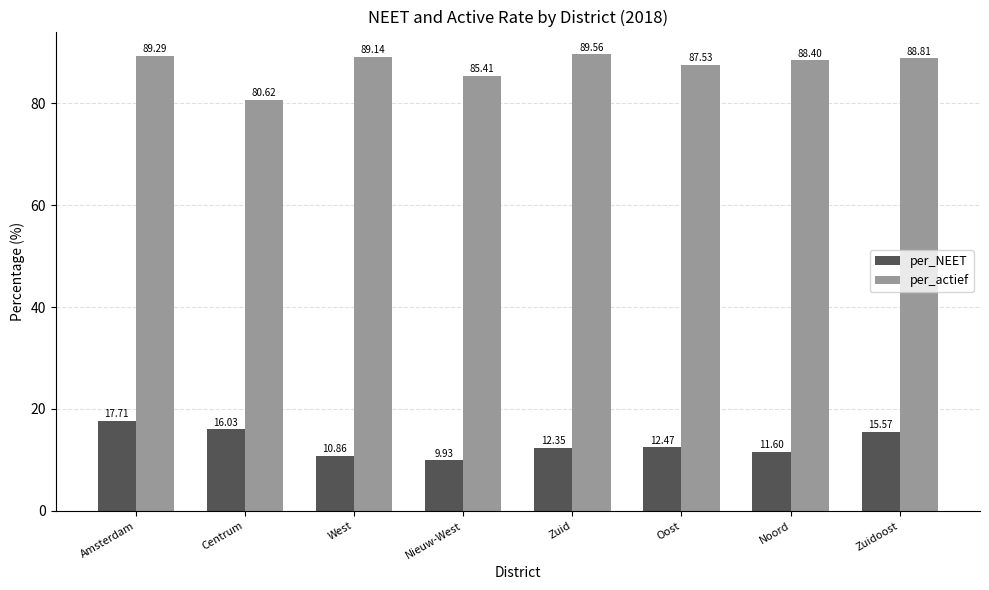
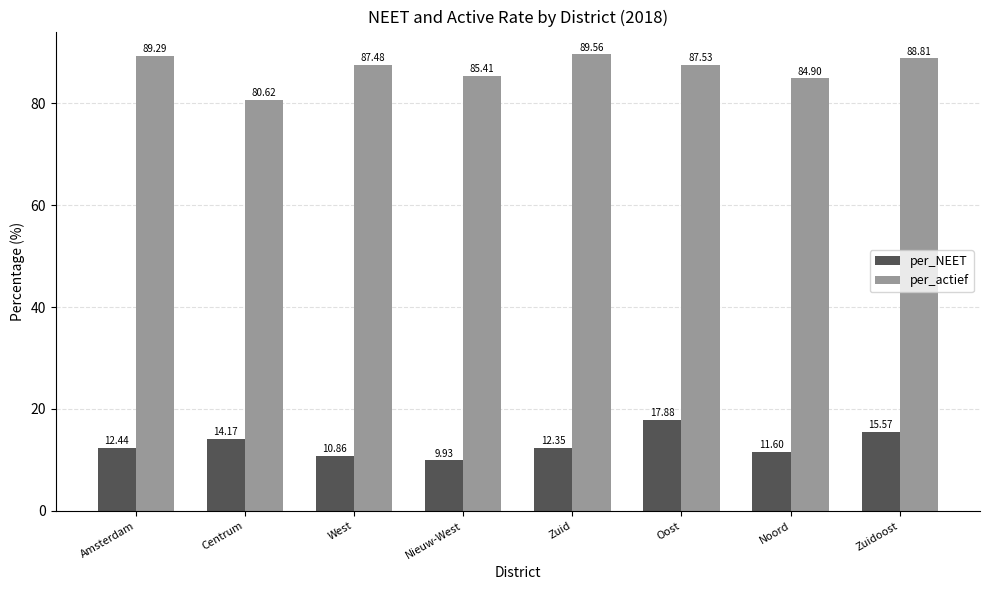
  {
    "per_NEET": {
-     "Amsterdam": 17.71,
-     "Centrum": 16.03,
+     "Amsterdam": 12.44,
+     "Centrum": 14.17,
      "West": 10.86,
      "Nieuw-West": 9.93,
      "Zuid": 12.35,
-     "Oost": 12.47,
+     "Oost": 17.88,
      "Noord": 11.60,
      "Zuidoost": 15.57
    },
    "per_actief": {
      "Amsterdam": 89.29,
      "Centrum": 80.62,
-     "West": 89.14,
+     "West": 87.48,
      "Nieuw-West": 85.41,
      "Zuid": 89.56,
      "Oost": 87.53,
-     "Noord": 88.40,
+     "Noord": 84.90,
      "Zuidoost": 88.81
    }
  }
